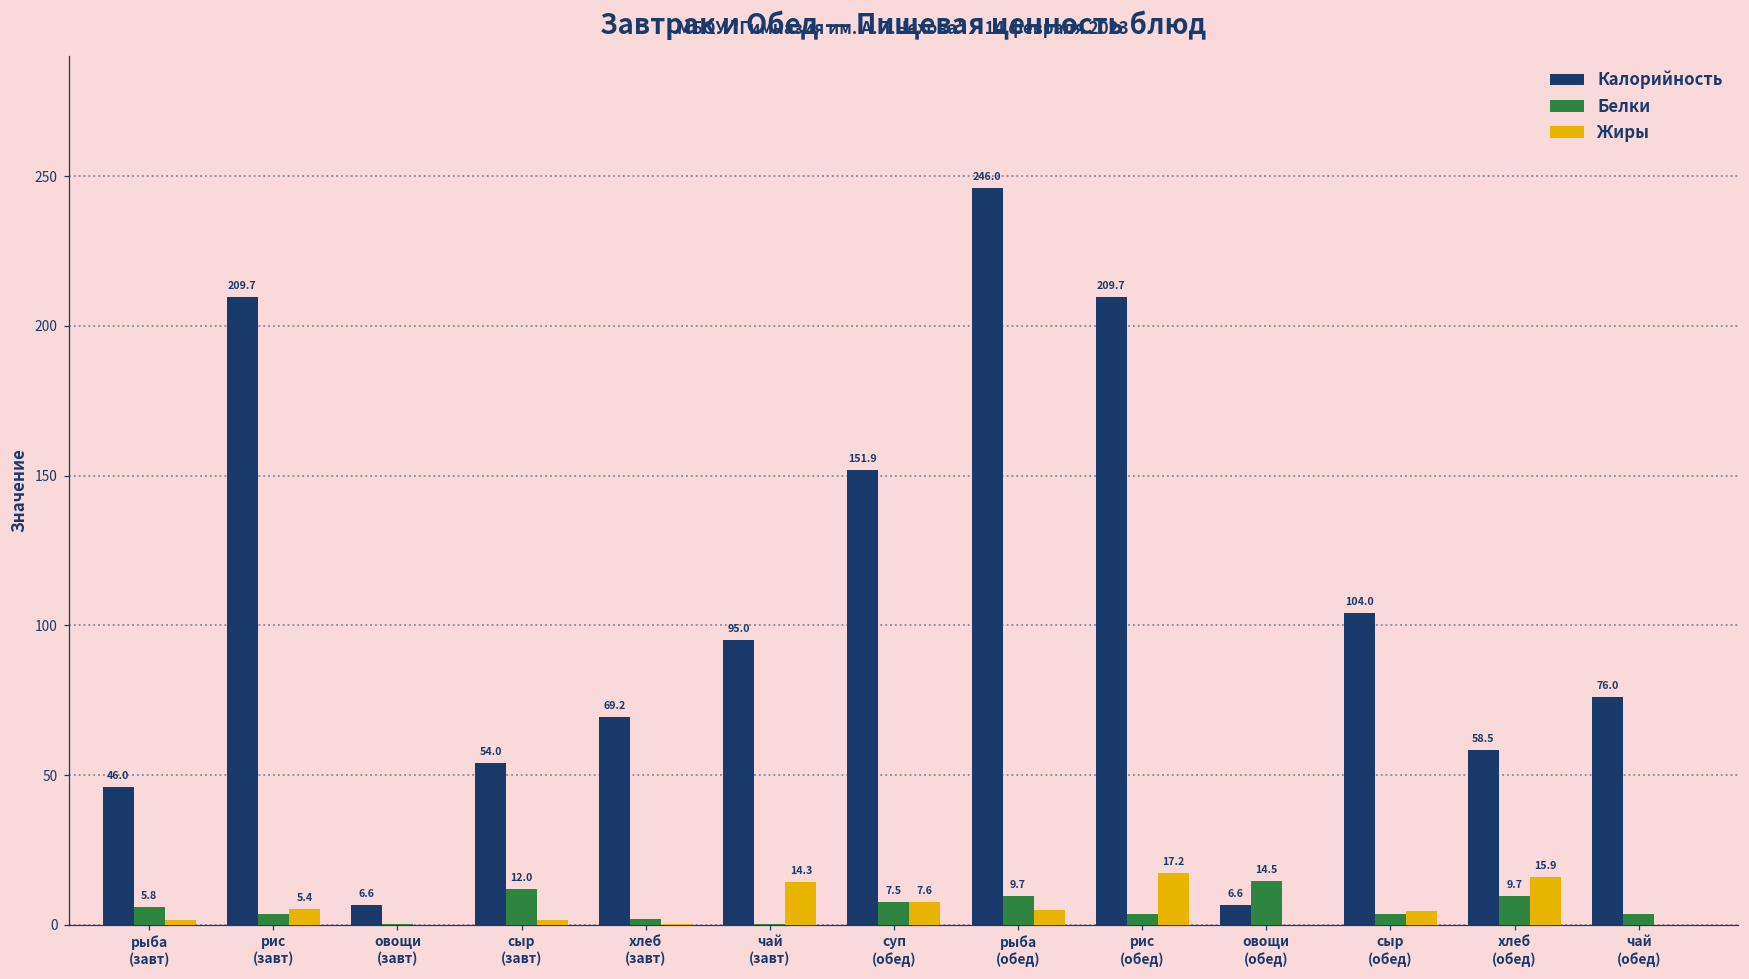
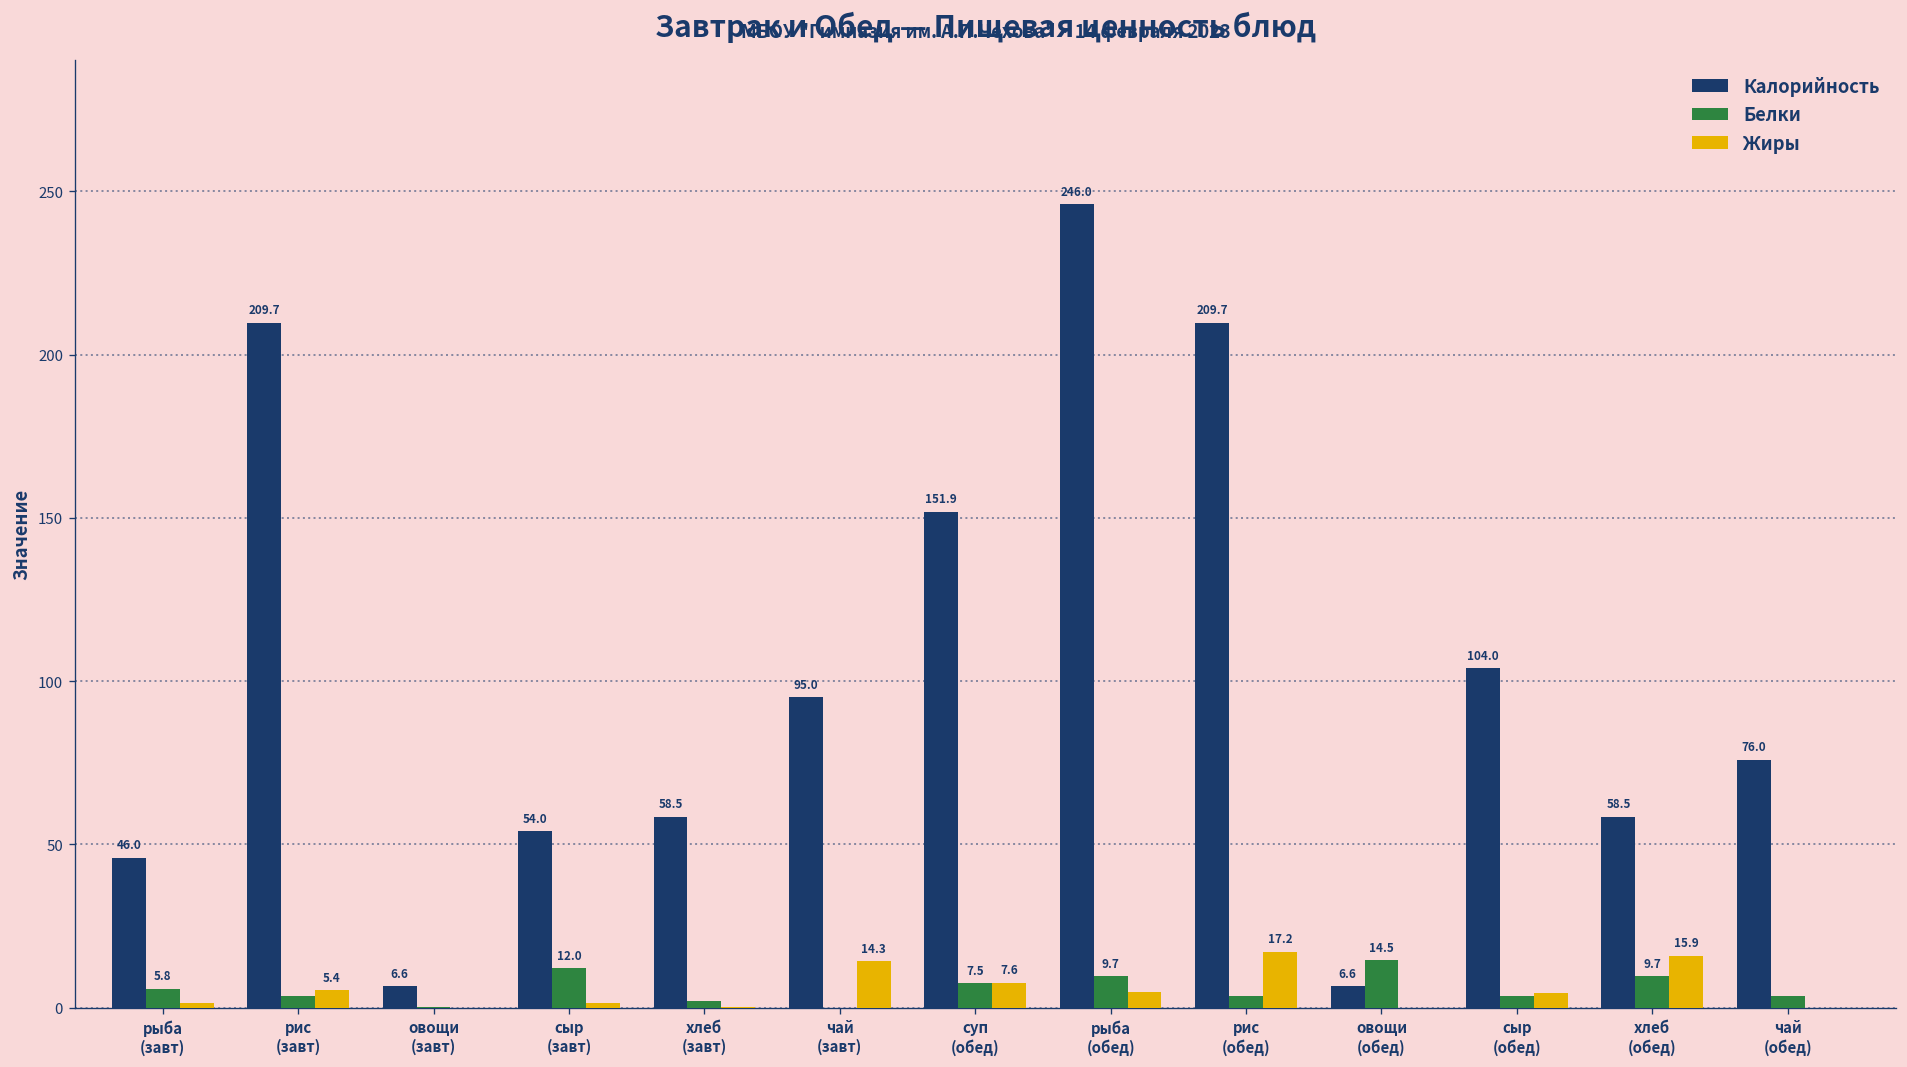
  {
    "Калорийность": {
      "рыба (завт)": 46.0,
      "рис (завт)": 209.7,
      "овощи (завт)": 6.6,
      "сыр (завт)": 54.0,
-     "хлеб (завт)": 69.2,
+     "хлеб (завт)": 58.5,
      "чай (завт)": 95.0,
      "суп (обед)": 151.9,
      "рыба (обед)": 246.0,
      "рис (обед)": 209.7,
      "овощи (обед)": 6.6,
      "сыр (обед)": 104.0,
      "хлеб (обед)": 58.5,
      "чай (обед)": 76.0
    },
    "Белки": {
      "рыба (завт)": 5.8,
      "сыр (завт)": 12.0,
      "суп (обед)": 7.5,
      "рыба (обед)": 9.7,
      "овощи (обед)": 14.5,
      "хлеб (обед)": 9.7
    },
    "Жиры": {
      "рис (завт)": 5.4,
      "чай (завт)": 14.3,
      "суп (обед)": 7.6,
      "рис (обед)": 17.2,
      "хлеб (обед)": 15.9
    }
  }
